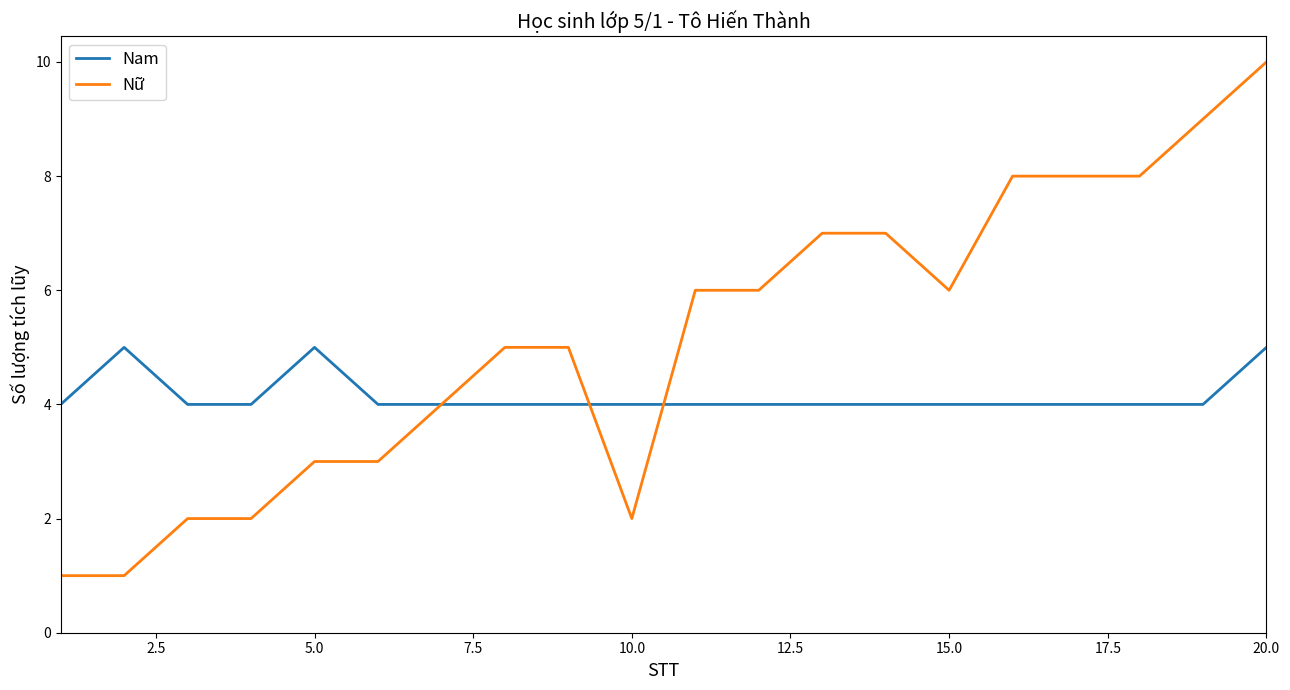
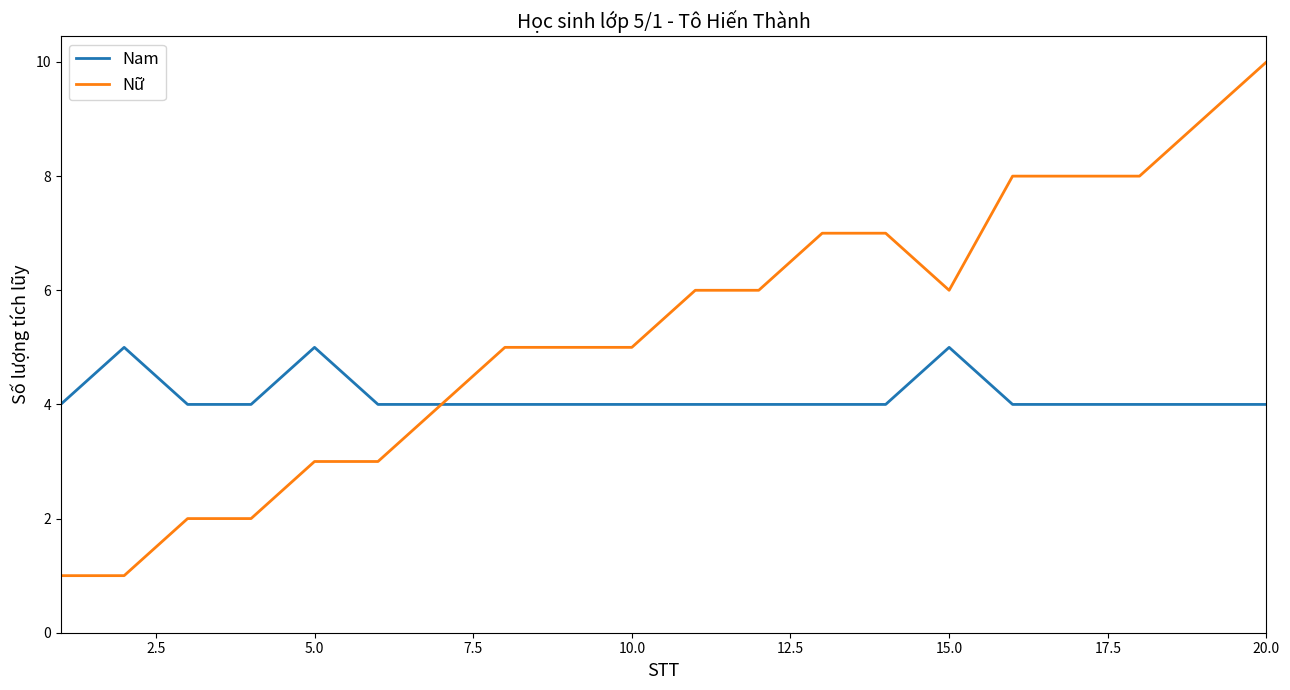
  {
    "Nam": {
      "5.0": 5,
      "10.0": 4,
-     "15.0": 4,
-     "20.0": 5
+     "15.0": 5,
+     "20.0": 4
    },
    "Nữ": {
      "5.0": 3,
-     "10.0": 2,
+     "10.0": 5,
      "15.0": 6,
      "20.0": 10
    }
  }
